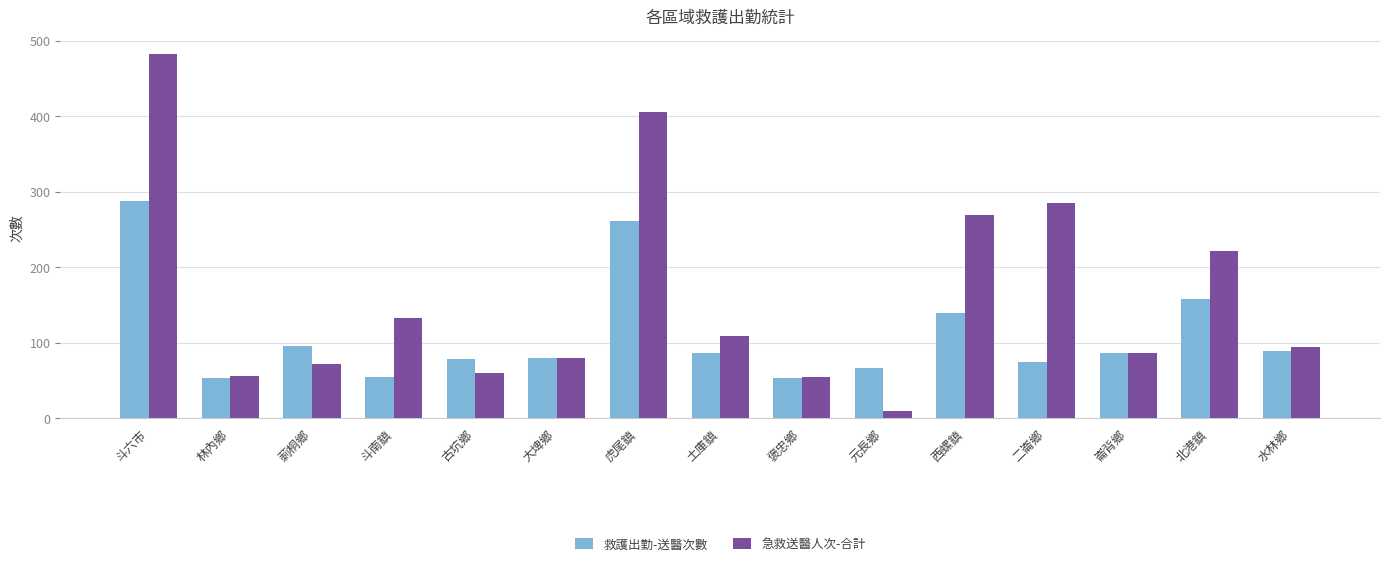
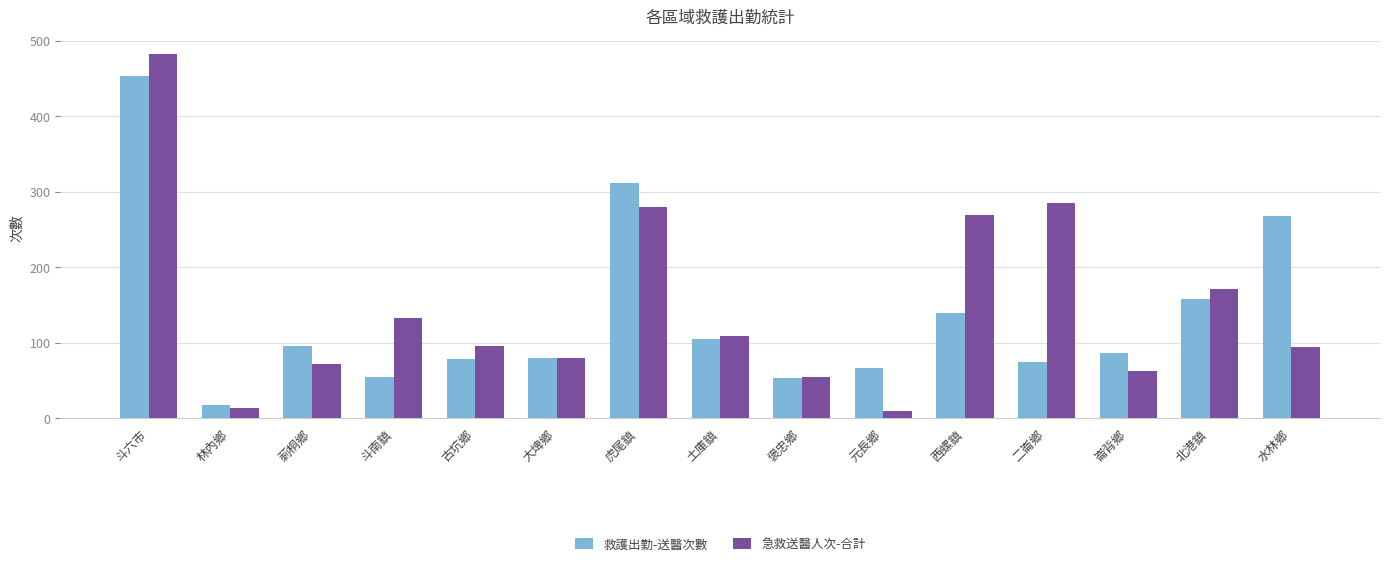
  {
    "救護出勤-送醫次數": {
-     "斗六市": 290,
-     "林內鄉": 50,
+     "斗六市": 450,
+     "林內鄉": 20,
      "莿桐鄉": 100,
      "斗南鎮": 60,
      "古坑鄉": 80,
      "大埤鄉": 80,
-     "虎尾鎮": 260,
-     "土庫鎮": 90,
+     "虎尾鎮": 310,
+     "土庫鎮": 110,
      "褒忠鄉": 50,
      "元長鄉": 70,
      "西螺鎮": 140,
      "二崙鄉": 80,
      "崙背鄉": 90,
      "北港鎮": 160,
-     "水林鄉": 90
+     "水林鄉": 270
    },
    "急救送醫人次-合計": {
      "斗六市": 480,
-     "林內鄉": 60,
+     "林內鄉": 10,
      "莿桐鄉": 70,
      "斗南鎮": 130,
-     "古坑鄉": 60,
+     "古坑鄉": 100,
      "大埤鄉": 80,
-     "虎尾鎮": 410,
+     "虎尾鎮": 280,
      "土庫鎮": 110,
      "褒忠鄉": 60,
      "元長鄉": 10,
      "西螺鎮": 270,
      "二崙鄉": 290,
-     "崙背鄉": 90,
-     "北港鎮": 220,
+     "崙背鄉": 60,
+     "北港鎮": 170,
      "水林鄉": 90
    }
  }
